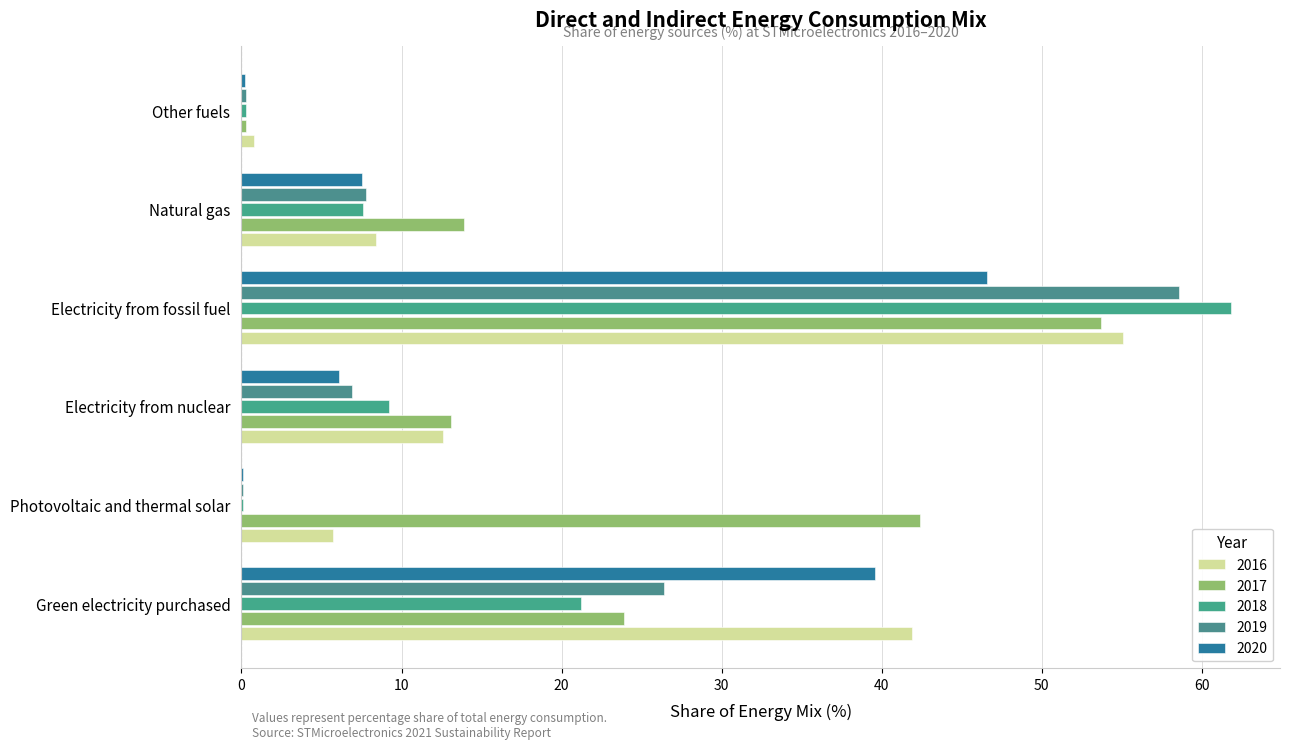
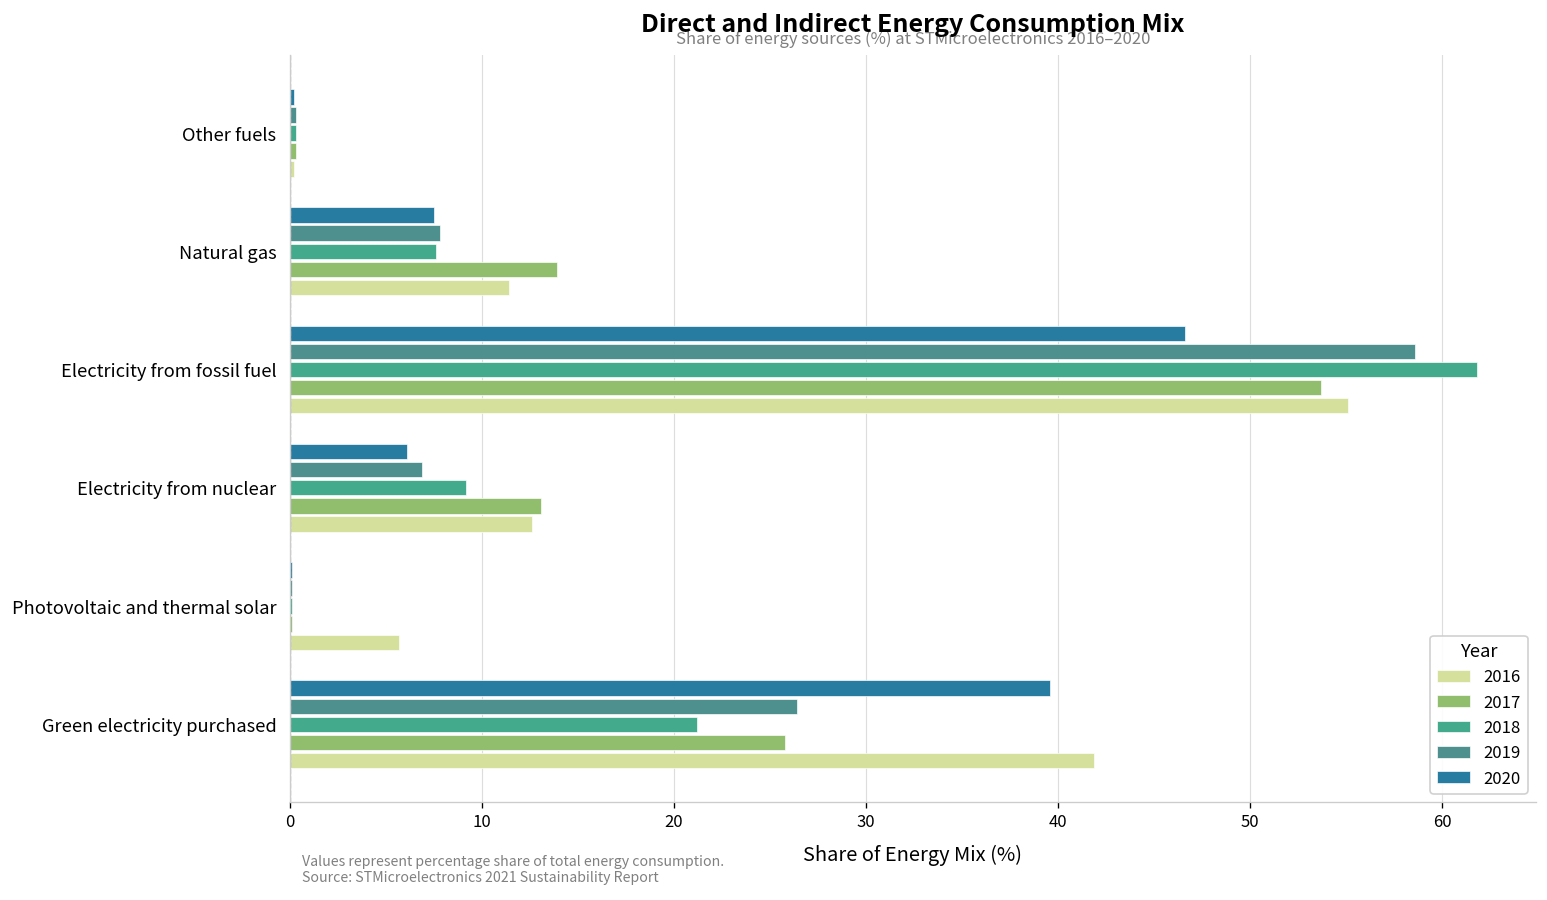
  {
    "2016": {
-     "Other fuels": 0.8,
-     "Natural gas": 8.4,
+     "Other fuels": 0.2,
+     "Natural gas": 11.4,
      "Electricity from fossil fuel": 55.1,
      "Electricity from nuclear": 12.6,
      "Photovoltaic and thermal solar": 5.7,
      "Green electricity purchased": 41.9
    },
    "2017": {
      "Other fuels": 0.3,
      "Natural gas": 13.9,
      "Electricity from fossil fuel": 53.7,
      "Electricity from nuclear": 13.1,
-     "Photovoltaic and thermal solar": 42.4,
-     "Green electricity purchased": 23.9
+     "Photovoltaic and thermal solar": 0.1,
+     "Green electricity purchased": 25.8
    }
  }
